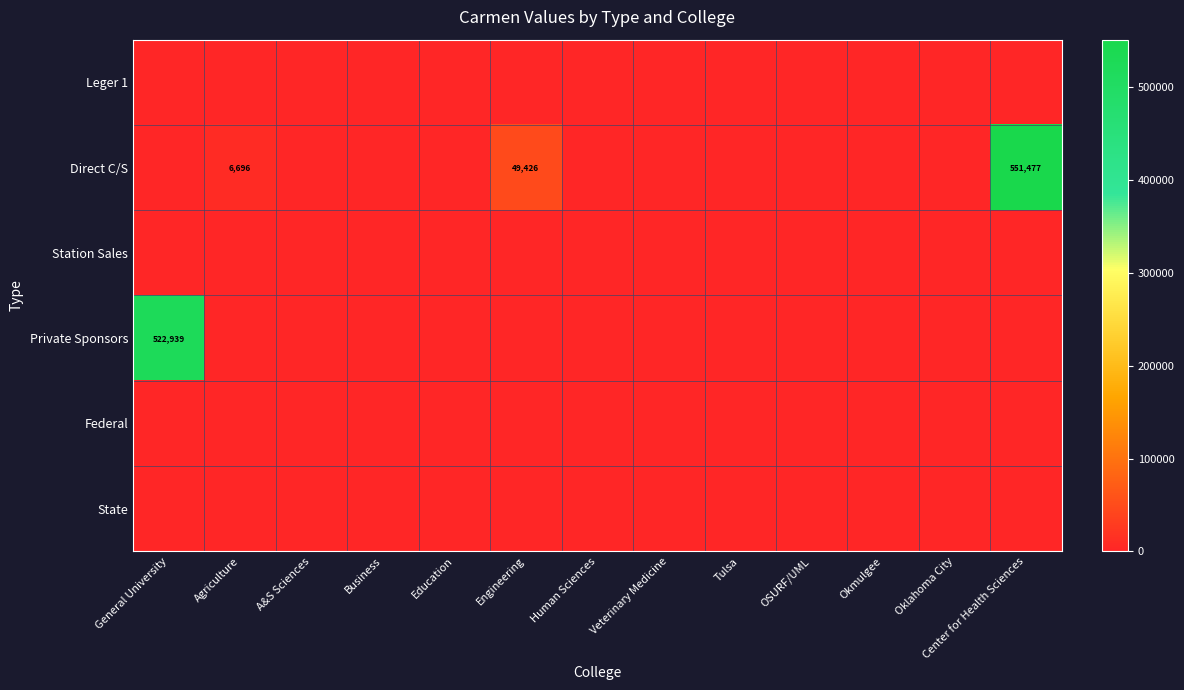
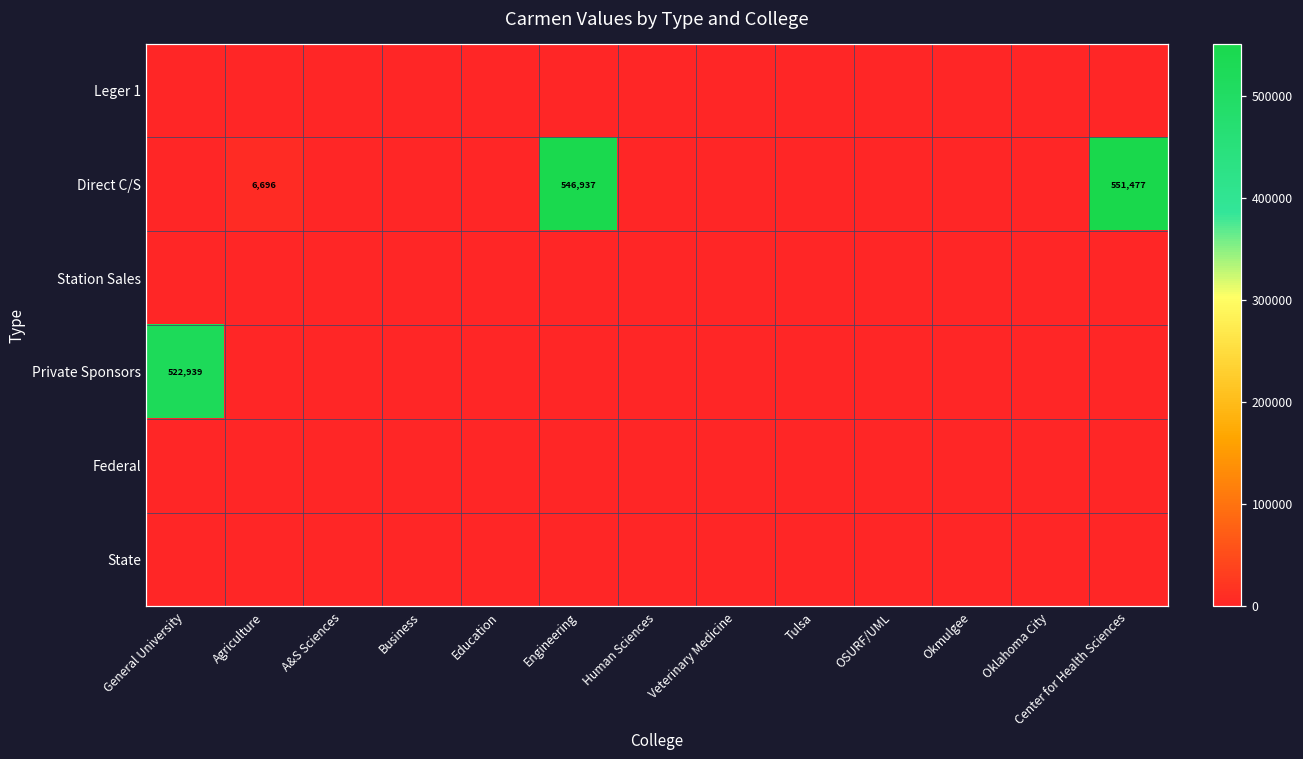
  {
    "Direct C/S": {
      "Agriculture": "6,696",
-     "Engineering": "49,426",
+     "Engineering": "546,937",
      "Center for Health Sciences": "551,477"
    },
    "Private Sponsors": {
      "General University": "522,939"
    }
  }
